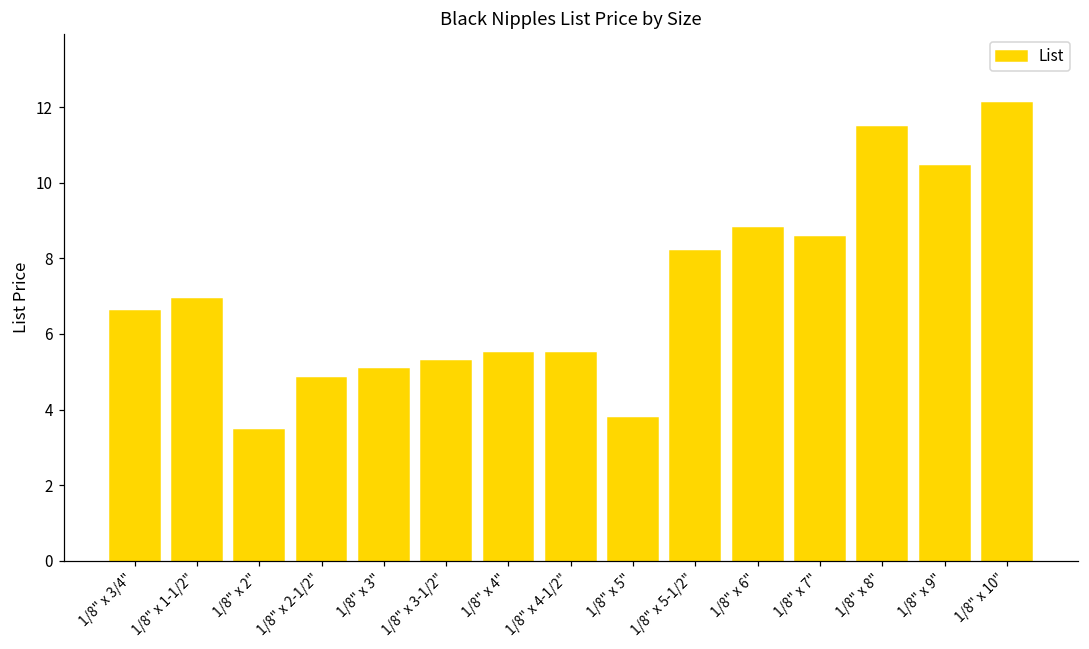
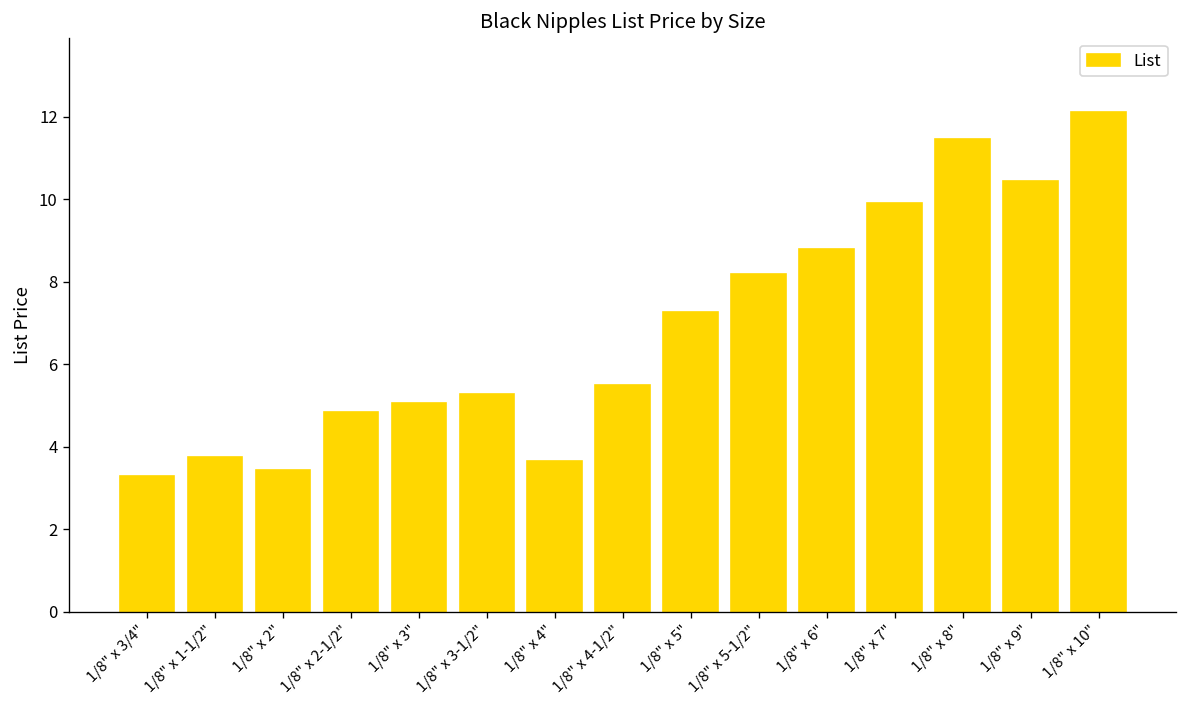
  {
-   "1/8\" x 3/4\"": 6.6,
-   "1/8\" x 1-1/2\"": 6.9,
+   "1/8\" x 3/4\"": 3.3,
+   "1/8\" x 1-1/2\"": 3.7,
    "1/8\" x 2\"": 3.4,
    "1/8\" x 2-1/2\"": 4.8,
    "1/8\" x 3\"": 5.1,
    "1/8\" x 3-1/2\"": 5.3,
-   "1/8\" x 4\"": 5.5,
+   "1/8\" x 4\"": 3.6,
    "1/8\" x 4-1/2\"": 5.5,
-   "1/8\" x 5\"": 3.8,
+   "1/8\" x 5\"": 7.3,
    "1/8\" x 5-1/2\"": 8.2,
    "1/8\" x 6\"": 8.8,
-   "1/8\" x 7\"": 8.6,
+   "1/8\" x 7\"": 9.9,
    "1/8\" x 8\"": 11.5,
    "1/8\" x 9\"": 10.5,
    "1/8\" x 10\"": 12.1
  }
